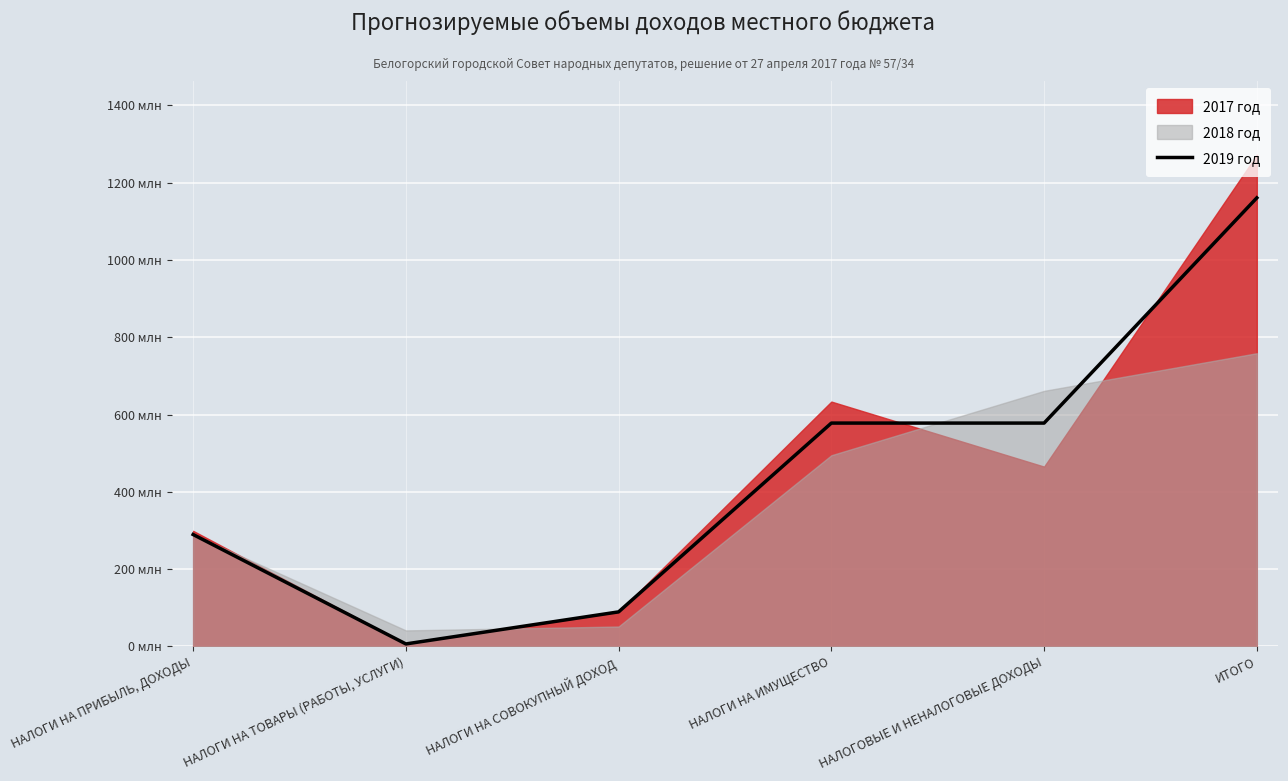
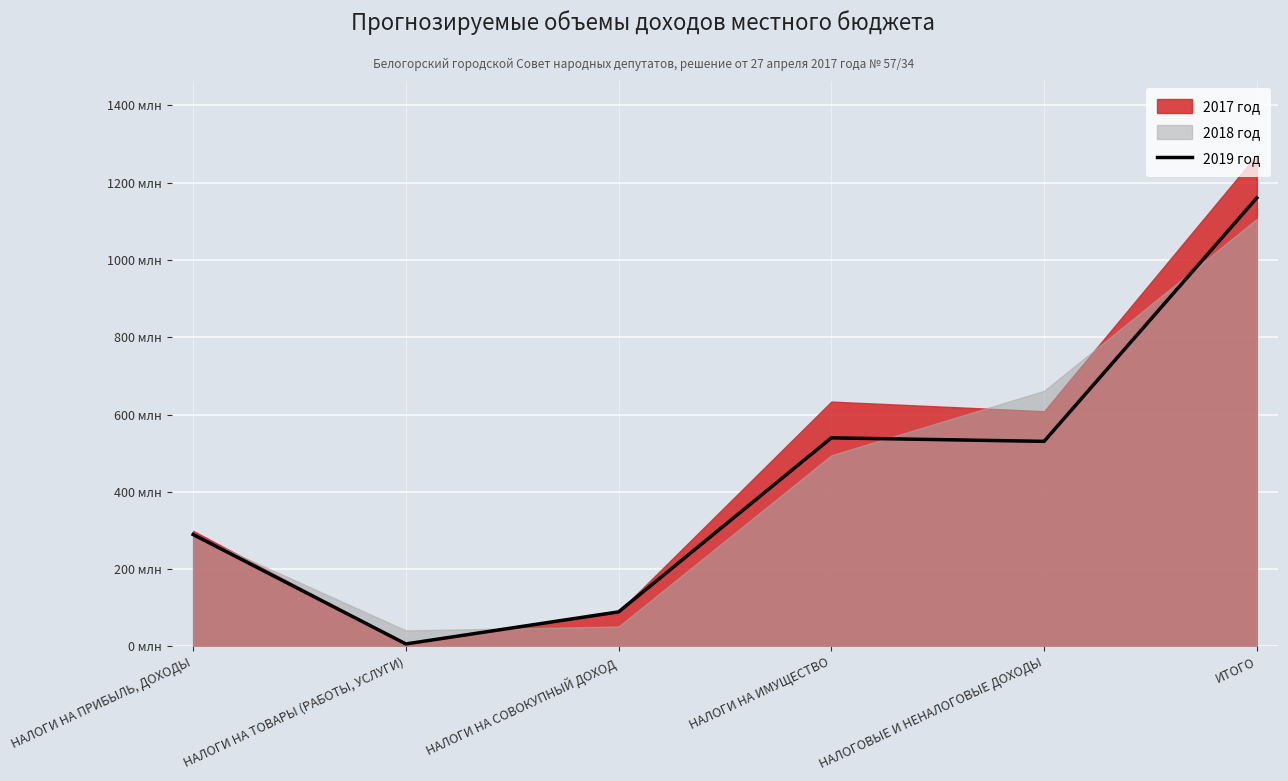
  {
    "2017 год": {
      "НАЛОГИ НА ПРИБЫЛЬ, ДОХОДЫ": "300 млн",
      "НАЛОГИ НА ИМУЩЕСТВО": "630 млн",
-     "НАЛОГОВЫЕ И НЕНАЛОГОВЫЕ ДОХОДЫ": "470 млн"
+     "НАЛОГОВЫЕ И НЕНАЛОГОВЫЕ ДОХОДЫ": "610 млн"
    },
    "2019 год": {
-     "НАЛОГИ НА ИМУЩЕСТВО": "580 млн",
-     "НАЛОГОВЫЕ И НЕНАЛОГОВЫЕ ДОХОДЫ": "580 млн",
+     "НАЛОГИ НА ИМУЩЕСТВО": "540 млн",
+     "НАЛОГОВЫЕ И НЕНАЛОГОВЫЕ ДОХОДЫ": "530 млн",
      "ИТОГО": "1160 млн"
    },
    "2018 год": {
      "НАЛОГИ НА ТОВАРЫ (РАБОТЫ, УСЛУГИ)": "40 млн",
      "НАЛОГИ НА СОВОКУПНЫЙ ДОХОД": "50 млн",
      "НАЛОГИ НА ИМУЩЕСТВО": "490 млн",
      "НАЛОГОВЫЕ И НЕНАЛОГОВЫЕ ДОХОДЫ": "660 млн",
-     "ИТОГО": "760 млн"
+     "ИТОГО": "1110 млн"
    }
  }
